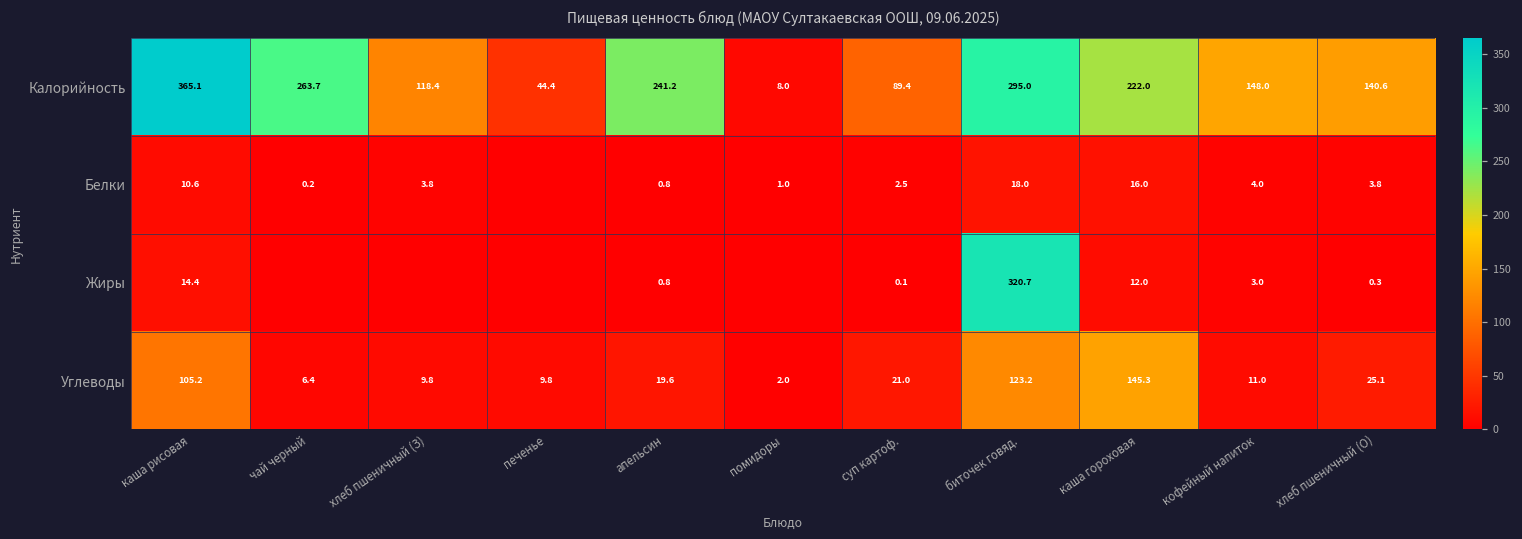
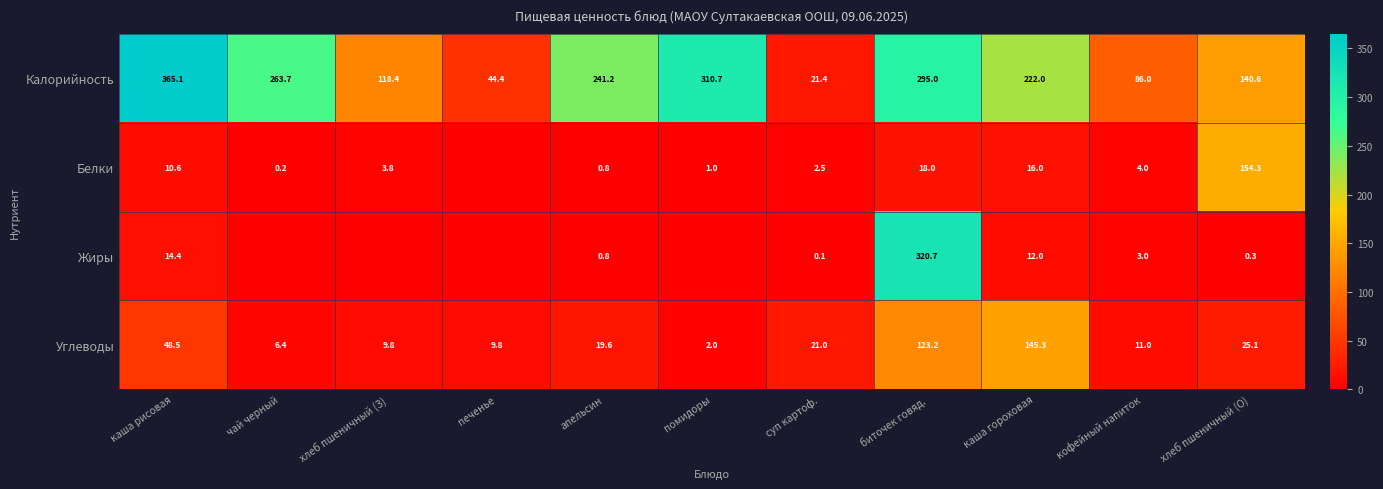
  {
    "Калорийность": {
      "каша рисовая": 365.1,
      "чай черный": 263.7,
      "хлеб пшеничный (З)": 118.4,
      "печенье": 44.4,
      "апельсин": 241.2,
-     "помидоры": 8.0,
-     "суп картоф.": 89.4,
+     "помидоры": 310.7,
+     "суп картоф.": 21.4,
      "биточек говяд.": 295.0,
      "каша гороховая": 222.0,
-     "кофейный напиток": 148.0,
+     "кофейный напиток": 86.0,
      "хлеб пшеничный (О)": 140.6
    },
    "Белки": {
      "каша рисовая": 10.6,
      "чай черный": 0.2,
      "хлеб пшеничный (З)": 3.8,
      "апельсин": 0.8,
      "помидоры": 1.0,
      "суп картоф.": 2.5,
      "биточек говяд.": 18.0,
      "каша гороховая": 16.0,
      "кофейный напиток": 4.0,
-     "хлеб пшеничный (О)": 3.8
+     "хлеб пшеничный (О)": 154.3
    },
    "Жиры": {
      "каша рисовая": 14.4,
      "апельсин": 0.8,
      "суп картоф.": 0.1,
      "биточек говяд.": 320.7,
      "каша гороховая": 12.0,
      "кофейный напиток": 3.0,
      "хлеб пшеничный (О)": 0.3
    },
    "Углеводы": {
-     "каша рисовая": 105.2,
+     "каша рисовая": 48.5,
      "чай черный": 6.4,
      "хлеб пшеничный (З)": 9.8,
      "печенье": 9.8,
      "апельсин": 19.6,
      "помидоры": 2.0,
      "суп картоф.": 21.0,
      "биточек говяд.": 123.2,
      "каша гороховая": 145.3,
      "кофейный напиток": 11.0,
      "хлеб пшеничный (О)": 25.1
    }
  }
